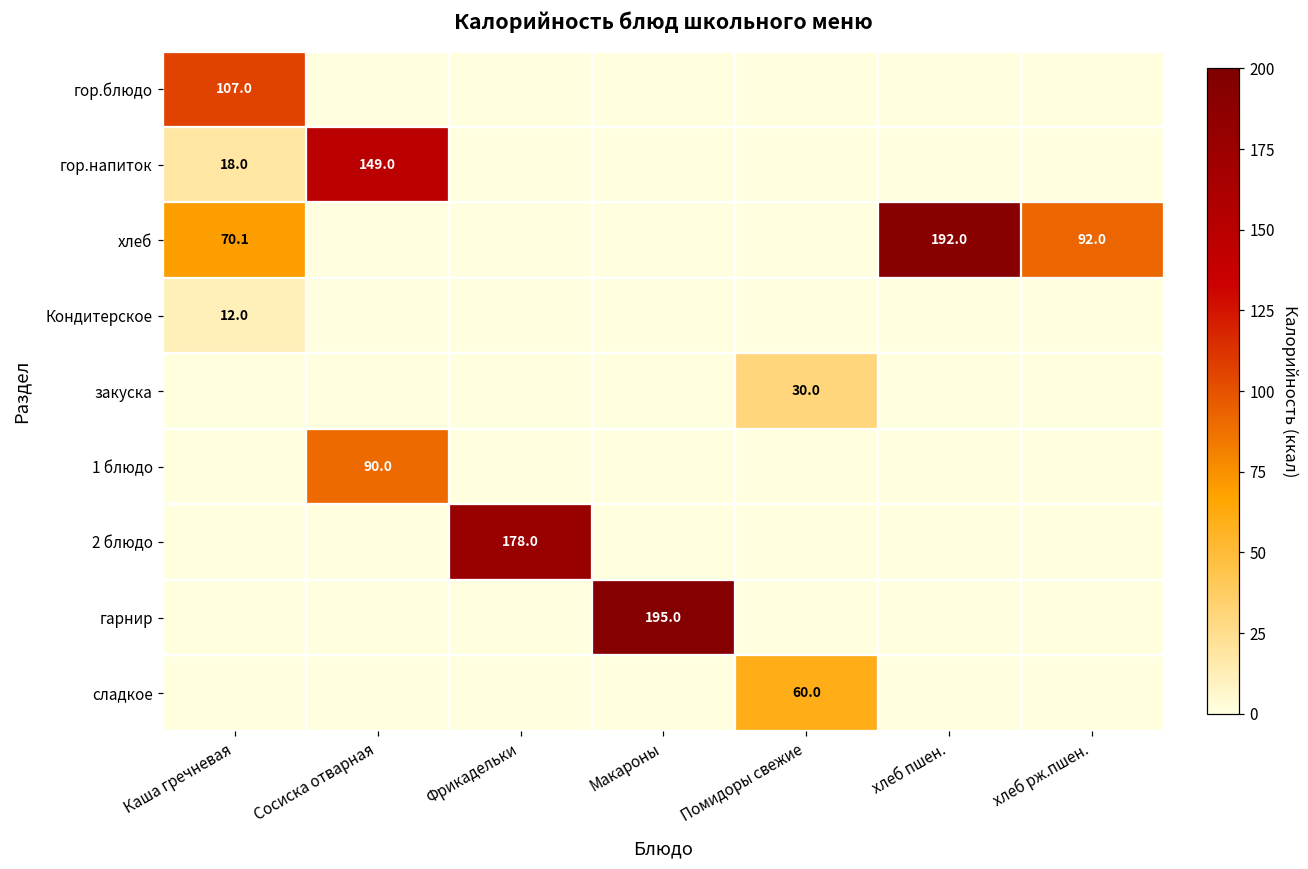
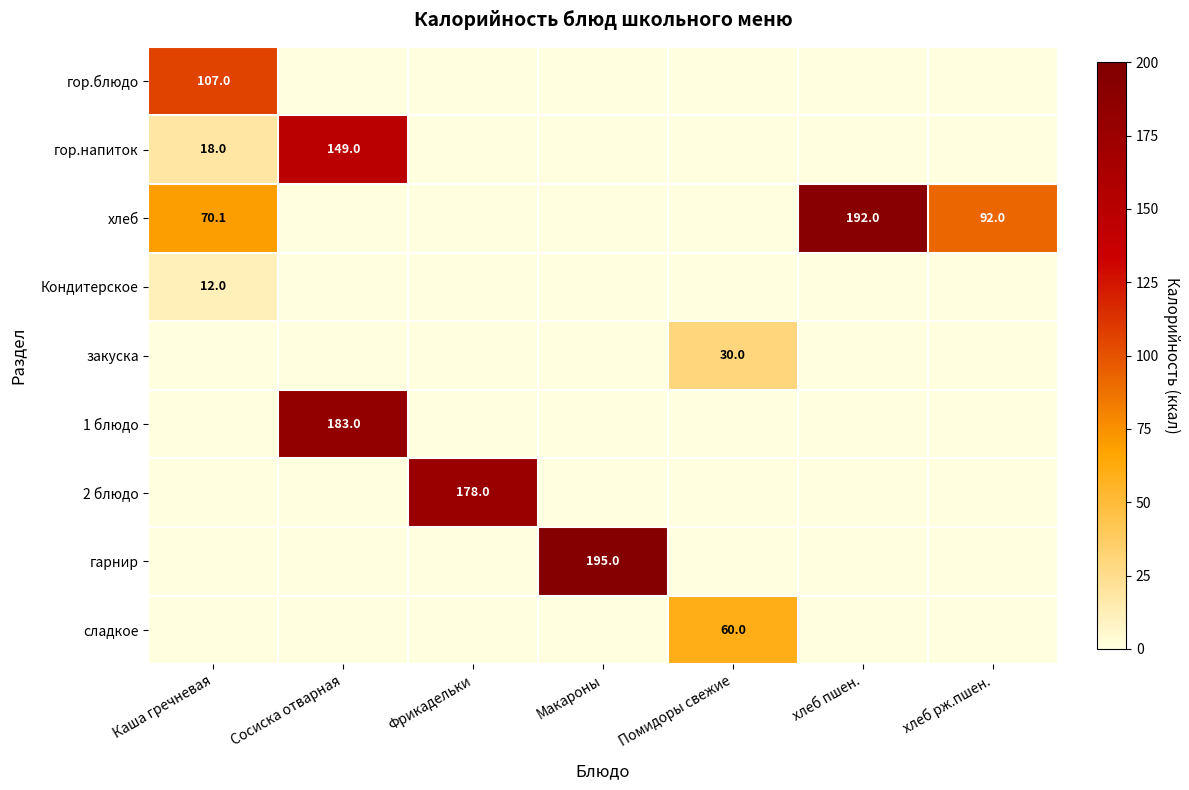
  {
    "гор.блюдо": {
      "Каша гречневая": 107.0
    },
    "гор.напиток": {
      "Каша гречневая": 18.0,
      "Сосиска отварная": 149.0
    },
    "хлеб": {
      "Каша гречневая": 70.1,
      "хлеб пшен.": 192.0,
      "хлеб рж.пшен.": 92.0
    },
    "Кондитерское": {
      "Каша гречневая": 12.0
    },
    "закуска": {
      "Помидоры свежие": 30.0
    },
    "1 блюдо": {
-     "Сосиска отварная": 90.0
+     "Сосиска отварная": 183.0
    },
    "2 блюдо": {
      "Фрикадельки": 178.0
    },
    "гарнир": {
      "Макароны": 195.0
    },
    "сладкое": {
      "Помидоры свежие": 60.0
    }
  }
